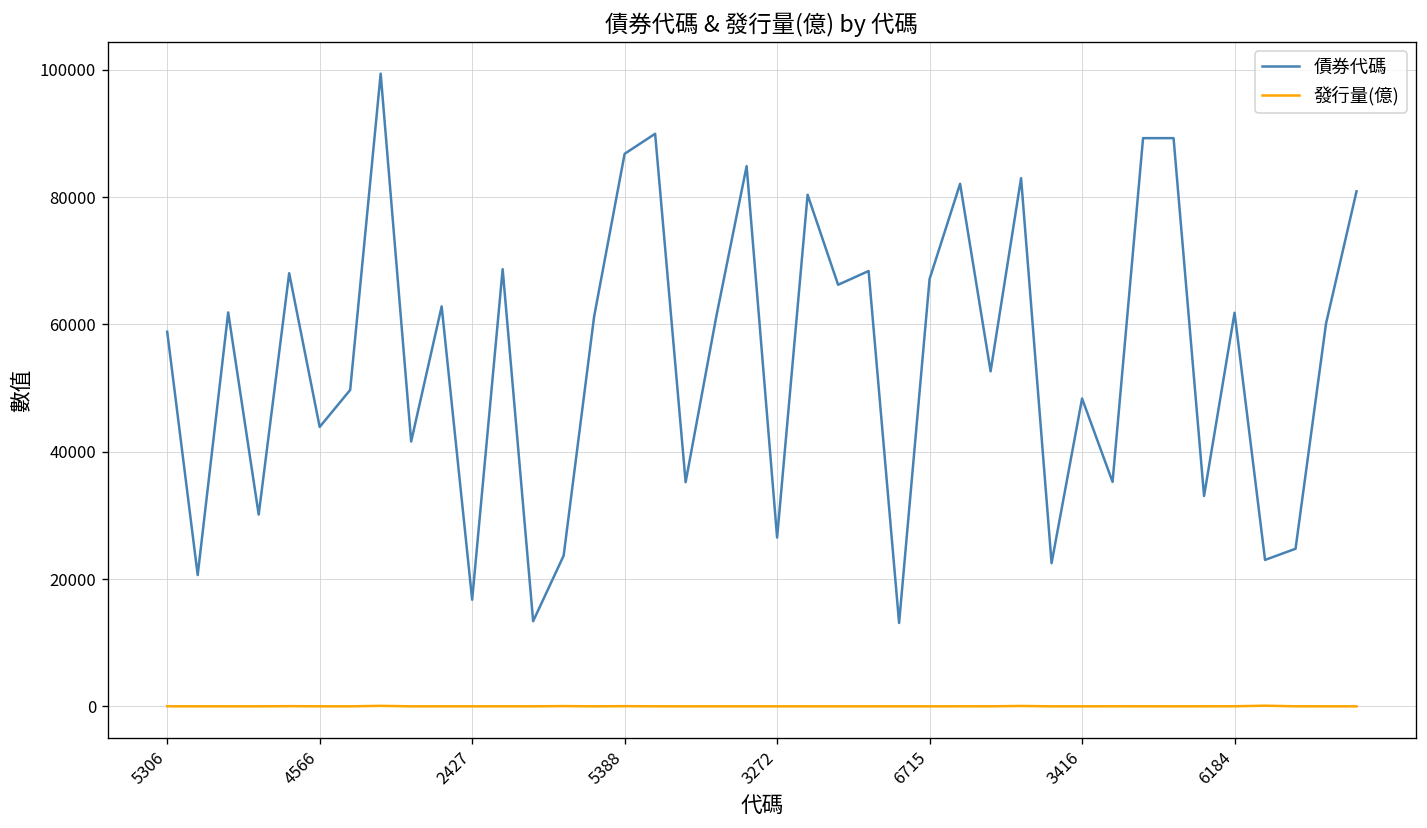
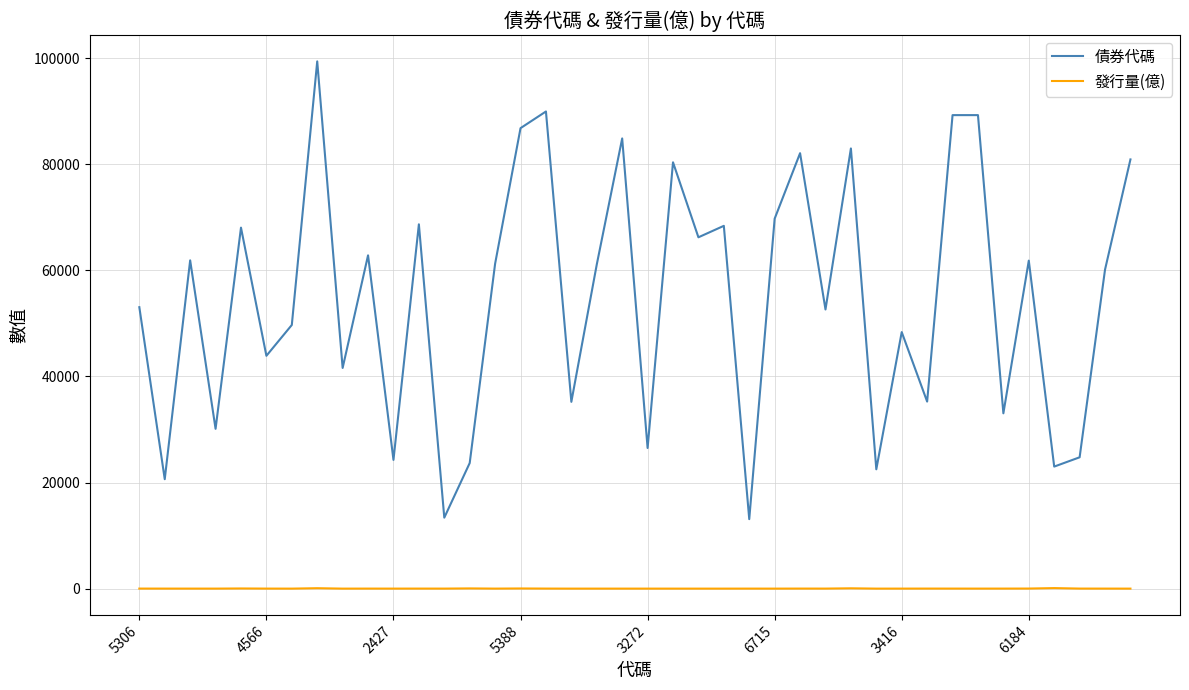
  {
    "債券代碼": {
-     "5306": 59000,
+     "5306": 53000,
      "4566": 44000,
-     "2427": 17000,
+     "2427": 24000,
      "5388": 87000,
      "3272": 27000,
-     "6715": 67000,
+     "6715": 70000,
      "3416": 48000,
      "6184": 62000
    },
    "發行量(億)": {
      "5306": 0,
      "4566": 0,
      "2427": 0,
      "5388": 0,
      "3272": 0,
      "6715": 0,
      "3416": 0,
      "6184": 0
    }
  }
